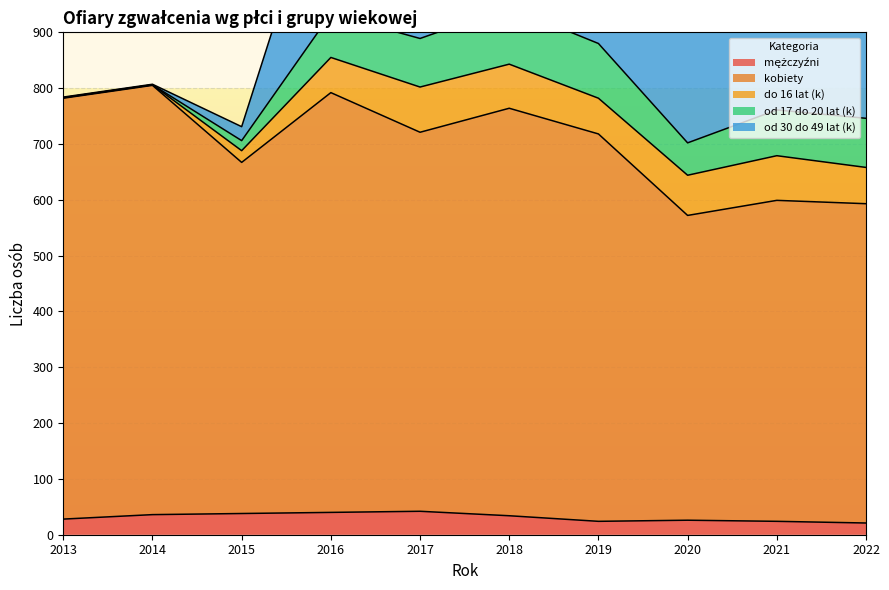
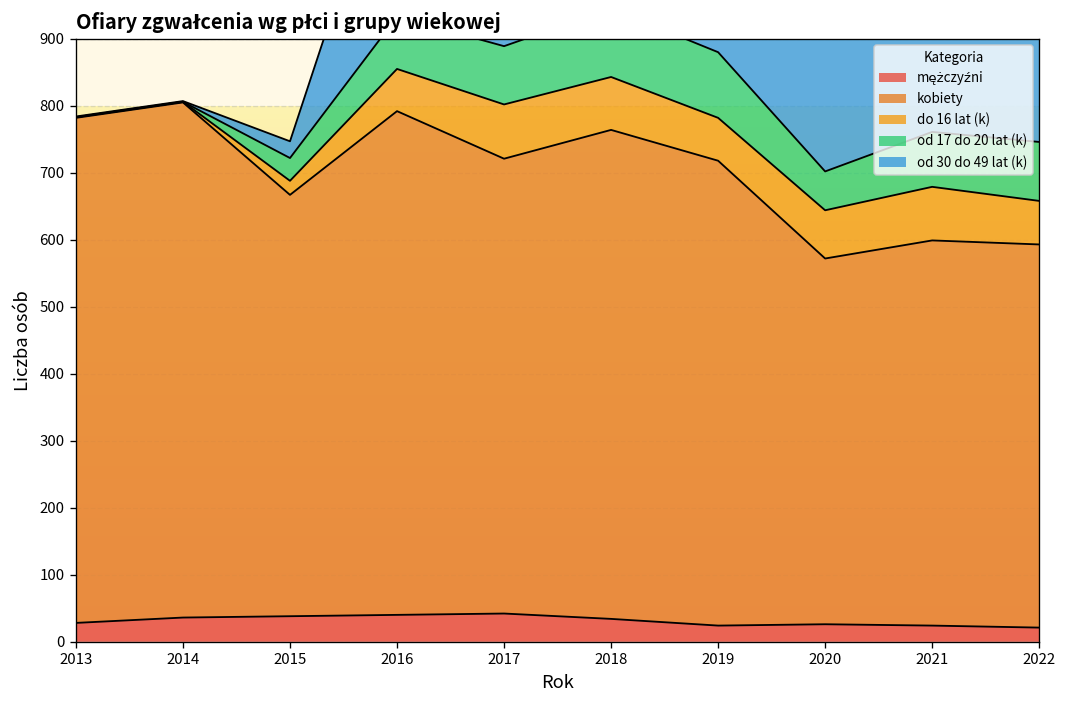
  {
    "od 17 do 20 lat (k)": {
-     "2015": 20,
+     "2015": 30,
      "2017": 90,
      "2019": 100,
      "2020": 60,
      "2022": 90
    },
    "od 30 do 49 lat (k)": {
      "2015": 30
    }
  }
